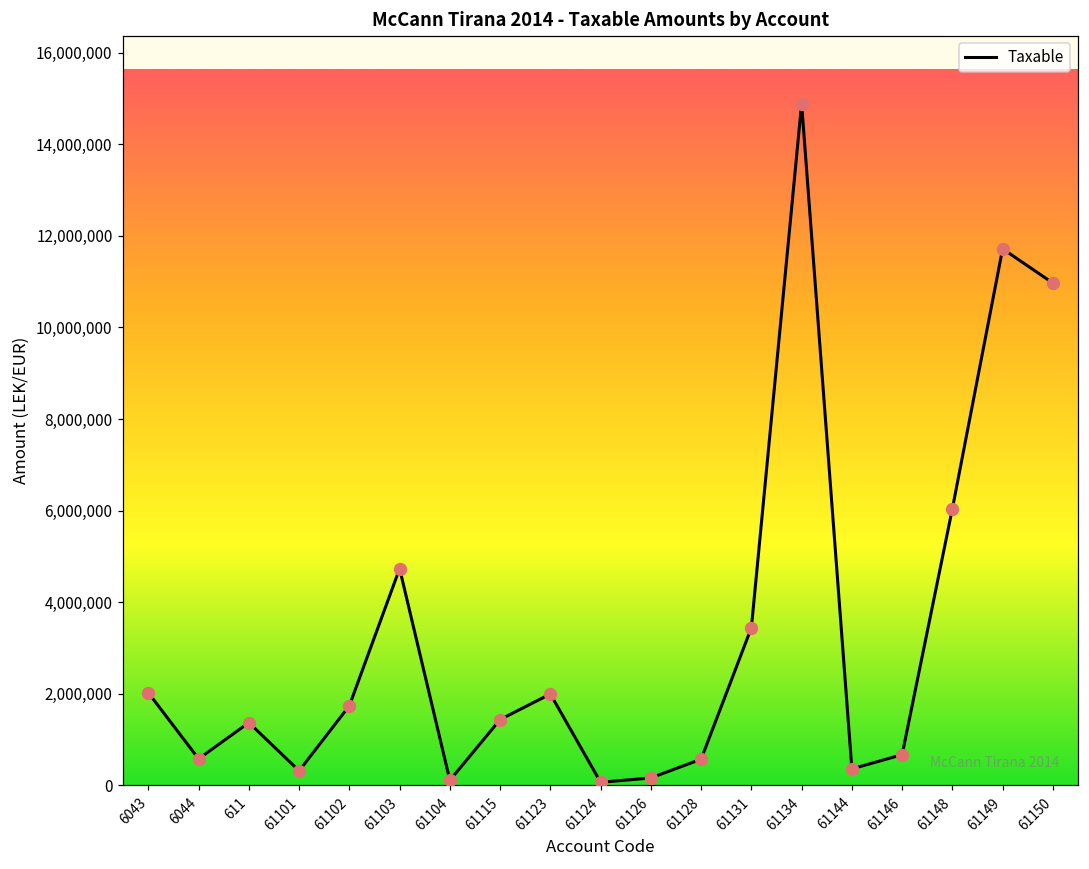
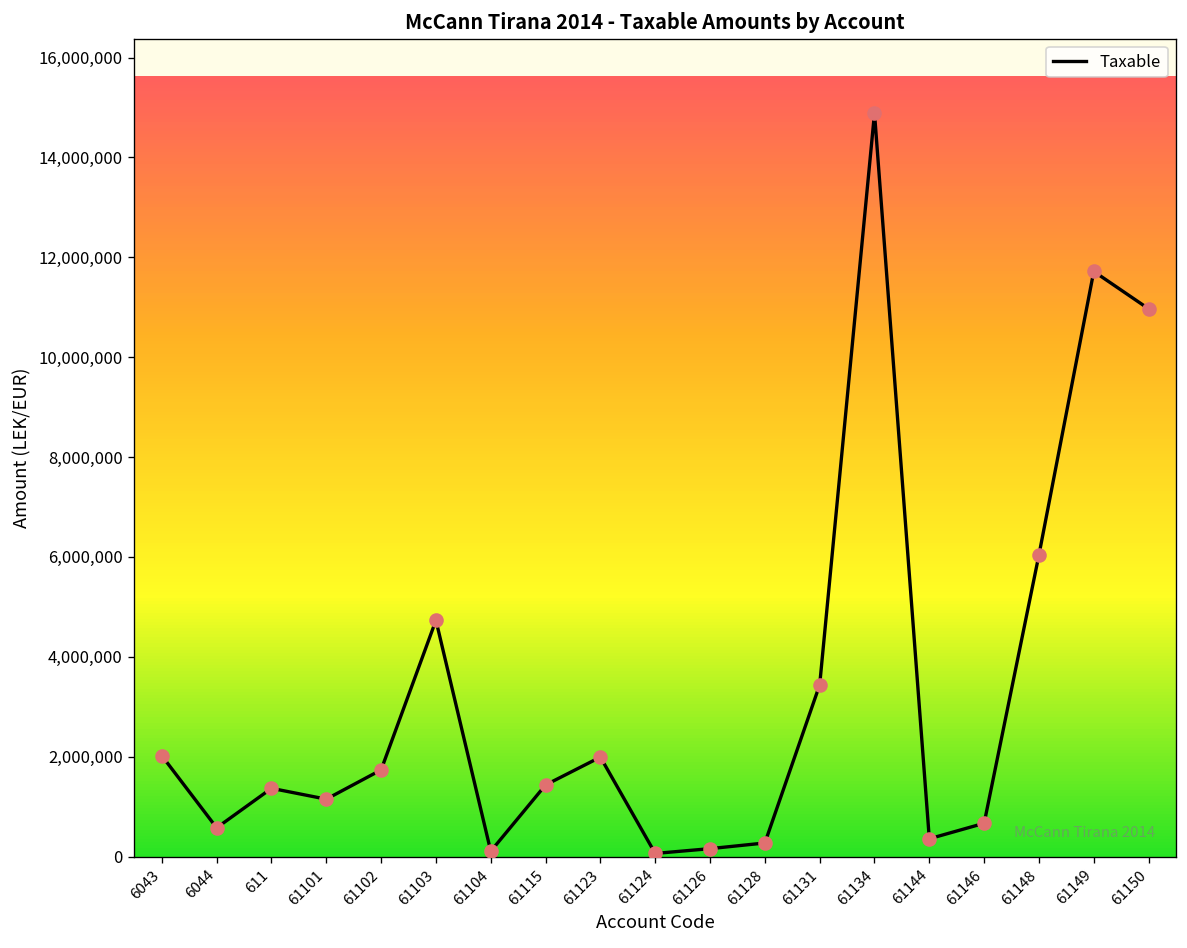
  {
    "6043": "2,000,000",
    "6044": "600,000",
    "611": "1,400,000",
-   "61101": "300,000",
+   "61101": "1,100,000",
    "61102": "1,700,000",
    "61103": "4,700,000",
    "61104": "100,000",
    "61115": "1,400,000",
    "61123": "2,000,000",
    "61124": "100,000",
    "61126": "200,000",
-   "61128": "600,000",
+   "61128": "300,000",
    "61131": "3,400,000",
    "61134": "14,900,000",
    "61144": "400,000",
    "61148": "6,000,000",
    "61149": "11,700,000",
    "61150": "11,000,000"
  }
